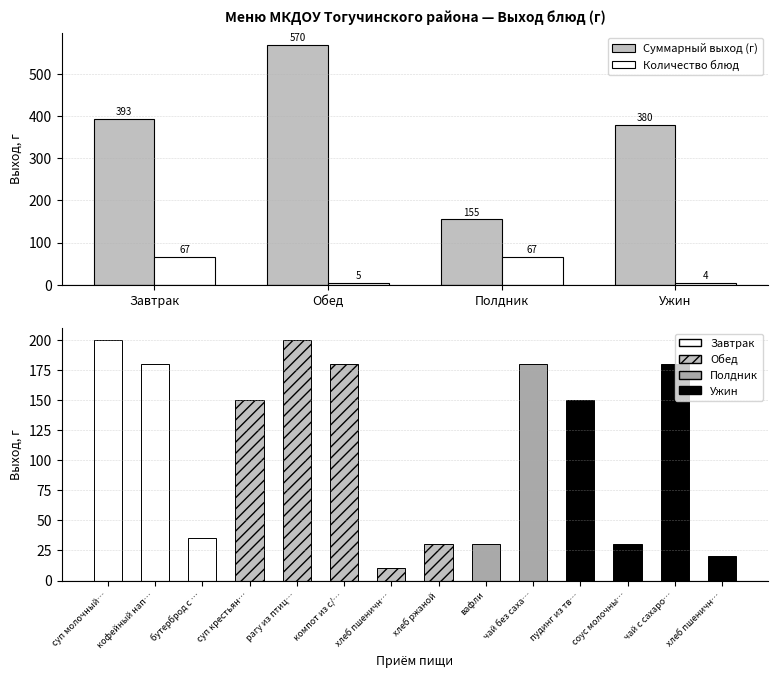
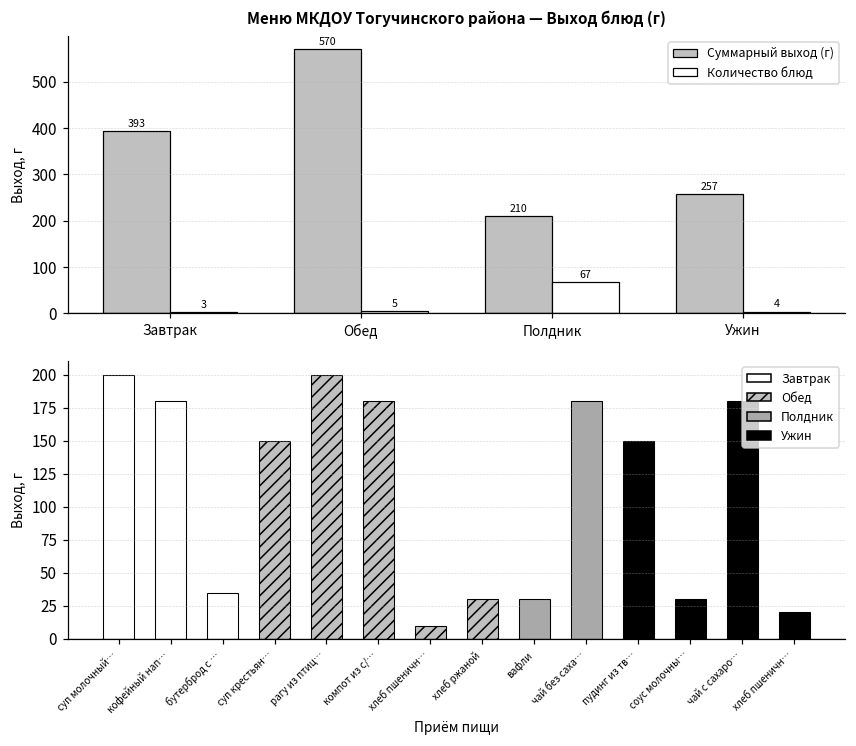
  {
    "Меню МКДОУ Тогучинского района — Выход блюд (г)": {
      "Суммарный выход (г)": {
        "Завтрак": 393,
        "Обед": 570,
-       "Полдник": 155,
-       "Ужин": 380
+       "Полдник": 210,
+       "Ужин": 257
      },
      "Количество блюд": {
-       "Завтрак": 67,
+       "Завтрак": 3,
        "Обед": 5,
        "Полдник": 67,
        "Ужин": 4
      }
    }
  }
